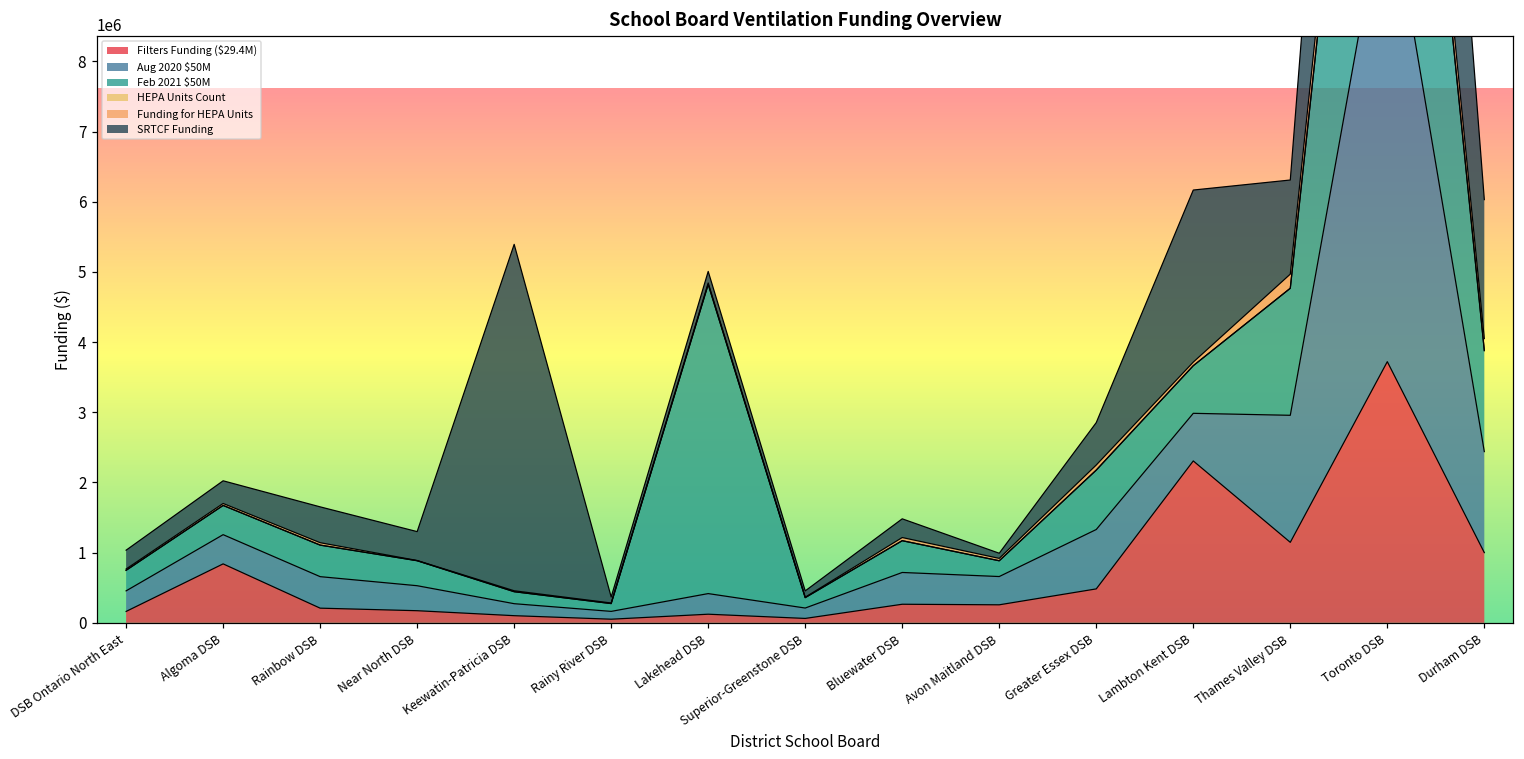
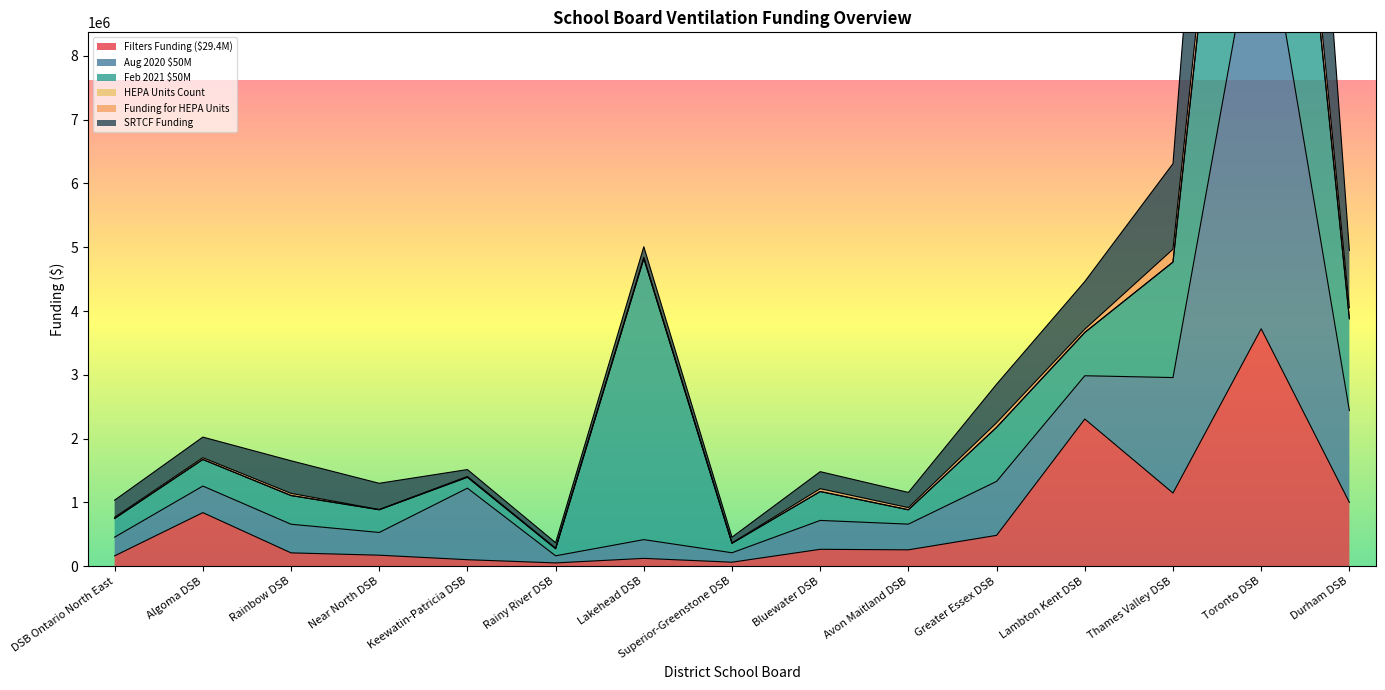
  {
    "Filters Funding ($29.4M)": {
      "DSB Ontario North East": 200000,
      "Algoma DSB": 800000,
      "Rainbow DSB": 200000,
      "Near North DSB": 200000,
      "Keewatin-Patricia DSB": 100000,
      "Rainy River DSB": 100000,
      "Lakehead DSB": 100000,
      "Superior-Greenstone DSB": 100000,
      "Bluewater DSB": 300000,
      "Avon Maitland DSB": 300000,
      "Greater Essex DSB": 500000,
      "Lambton Kent DSB": 2300000,
      "Thames Valley DSB": 1100000,
      "Toronto DSB": 3700000,
      "Durham DSB": 1000000
    },
    "Aug 2020 $50M": {
      "DSB Ontario North East": 300000,
      "Algoma DSB": 400000,
      "Rainbow DSB": 400000,
      "Near North DSB": 400000,
-     "Keewatin-Patricia DSB": 200000,
+     "Keewatin-Patricia DSB": 1100000,
      "Rainy River DSB": 100000,
      "Lakehead DSB": 300000,
      "Superior-Greenstone DSB": 100000,
      "Bluewater DSB": 500000,
      "Avon Maitland DSB": 400000,
      "Greater Essex DSB": 800000,
      "Lambton Kent DSB": 700000,
      "Thames Valley DSB": 1800000,
      "Durham DSB": 1400000
    },
    "SRTCF Funding": {
      "DSB Ontario North East": 300000,
      "Algoma DSB": 300000,
      "Rainbow DSB": 500000,
      "Near North DSB": 400000,
-     "Keewatin-Patricia DSB": 4900000,
+     "Keewatin-Patricia DSB": 100000,
      "Rainy River DSB": 100000,
      "Lakehead DSB": 200000,
      "Superior-Greenstone DSB": 100000,
      "Bluewater DSB": 300000,
-     "Avon Maitland DSB": 100000,
+     "Avon Maitland DSB": 200000,
      "Greater Essex DSB": 600000,
-     "Lambton Kent DSB": 2500000,
+     "Lambton Kent DSB": 700000,
      "Thames Valley DSB": 1300000,
-     "Durham DSB": 2000000
+     "Durham DSB": 900000
    }
  }
